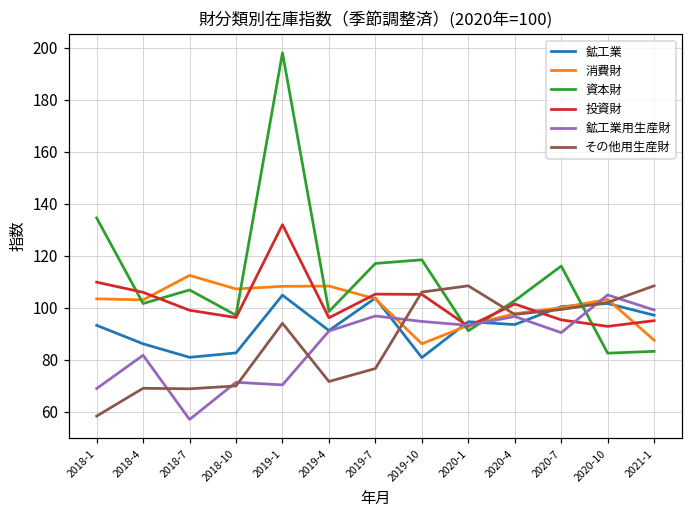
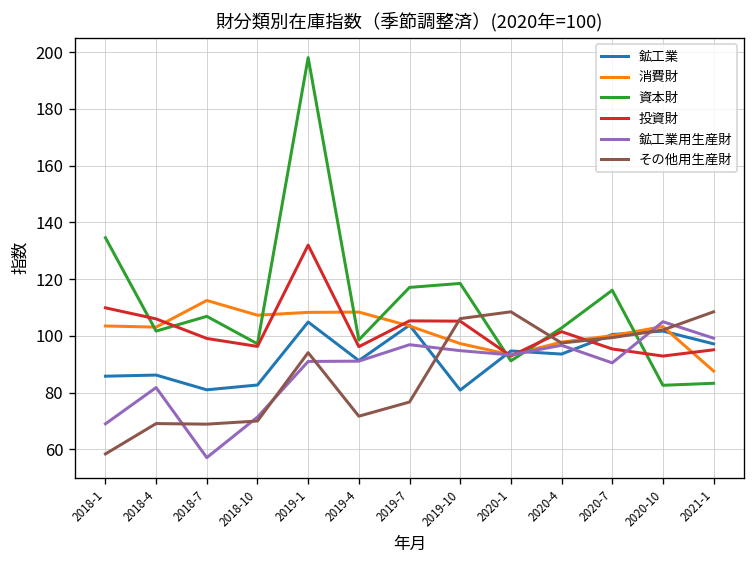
  {
    "鉱工業": {
-     "2018-1": 93,
+     "2018-1": 86,
      "2018-4": 86,
      "2018-7": 81,
      "2018-10": 83,
      "2019-1": 105,
      "2019-10": 81,
      "2020-1": 95,
      "2020-4": 94,
      "2021-1": 97
    },
    "消費財": {
      "2018-1": 104,
      "2018-4": 103,
      "2018-7": 113,
      "2018-10": 107,
      "2019-1": 108,
      "2019-4": 108,
-     "2019-10": 86,
+     "2019-10": 97,
      "2020-10": 103,
      "2021-1": 88
    },
    "資本財": {
      "2018-1": 135,
      "2018-4": 102,
      "2018-7": 107,
      "2019-1": 198,
      "2019-4": 99,
      "2019-7": 117,
      "2019-10": 119,
      "2020-1": 91,
      "2020-4": 103,
      "2020-7": 116,
      "2020-10": 83,
      "2021-1": 83
    },
    "投資財": {
      "2018-1": 110,
      "2018-4": 106,
      "2018-7": 99,
      "2019-1": 132,
      "2019-4": 96,
      "2019-7": 105,
      "2020-4": 102,
      "2020-7": 95,
      "2020-10": 93,
      "2021-1": 95
    },
    "鉱工業用生産財": {
      "2018-1": 69,
      "2018-4": 82,
      "2018-7": 57,
      "2018-10": 71,
-     "2019-1": 70,
+     "2019-1": 91,
      "2019-7": 97,
      "2019-10": 95,
      "2020-7": 91,
      "2020-10": 105,
      "2021-1": 99
    },
    "その他用生産財": {
      "2018-1": 58,
      "2018-4": 69,
      "2018-7": 69,
      "2018-10": 70,
      "2019-1": 94,
      "2019-4": 72,
      "2019-7": 77,
      "2020-1": 109,
      "2021-1": 109
    }
  }
